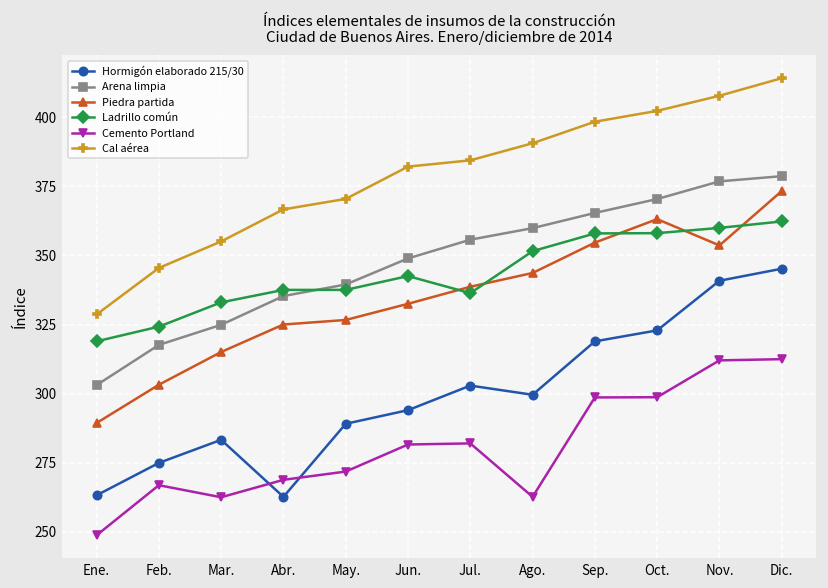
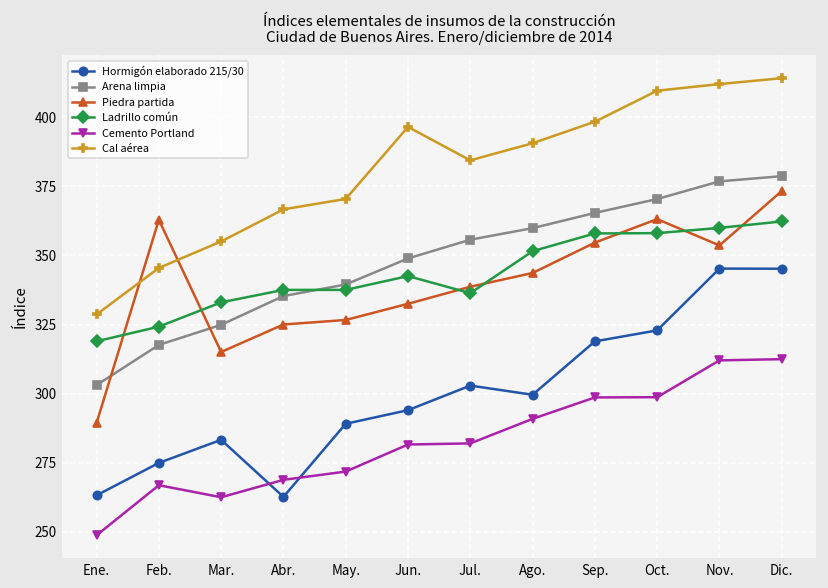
  {
    "Hormigón elaborado 215/30": {
      "Ene.": 263,
      "Feb.": 275,
      "Mar.": 283,
      "Abr.": 263,
      "May.": 289,
      "Jun.": 294,
      "Jul.": 303,
      "Ago.": 300,
      "Sep.": 319,
      "Oct.": 323,
-     "Nov.": 341,
+     "Nov.": 345,
      "Dic.": 345
    },
    "Arena limpia": {
      "Ene.": 303,
      "Feb.": 318,
      "Mar.": 325,
      "Abr.": 335,
      "May.": 339,
      "Jun.": 349,
      "Jul.": 356,
      "Ago.": 360,
      "Sep.": 365,
      "Oct.": 370,
      "Nov.": 377,
      "Dic.": 379
    },
    "Piedra partida": {
      "Ene.": 289,
-     "Feb.": 303,
+     "Feb.": 363,
      "Mar.": 315,
      "Abr.": 325,
      "May.": 327,
      "Jun.": 333,
      "Jul.": 339,
      "Ago.": 344,
      "Sep.": 355,
      "Oct.": 363,
      "Nov.": 354,
      "Dic.": 373
    },
    "Ladrillo común": {
      "Ene.": 319,
      "Feb.": 324,
      "Mar.": 333,
      "Abr.": 338,
      "May.": 338,
      "Jun.": 343,
      "Jul.": 336,
      "Ago.": 352,
      "Sep.": 358,
      "Oct.": 358,
      "Nov.": 360,
      "Dic.": 362
    },
    "Cemento Portland": {
      "Ene.": 249,
      "Feb.": 267,
      "Mar.": 263,
      "Abr.": 269,
      "May.": 272,
      "Jun.": 282,
      "Jul.": 282,
-     "Ago.": 263,
+     "Ago.": 291,
      "Sep.": 299,
      "Oct.": 299,
      "Nov.": 312,
      "Dic.": 312
    },
    "Cal aérea": {
      "Ene.": 329,
      "Feb.": 345,
      "Mar.": 355,
      "Abr.": 367,
      "May.": 370,
-     "Jun.": 382,
+     "Jun.": 396,
      "Jul.": 384,
      "Ago.": 391,
      "Sep.": 398,
-     "Oct.": 402,
-     "Nov.": 408,
+     "Oct.": 410,
+     "Nov.": 412,
      "Dic.": 414
    }
  }
